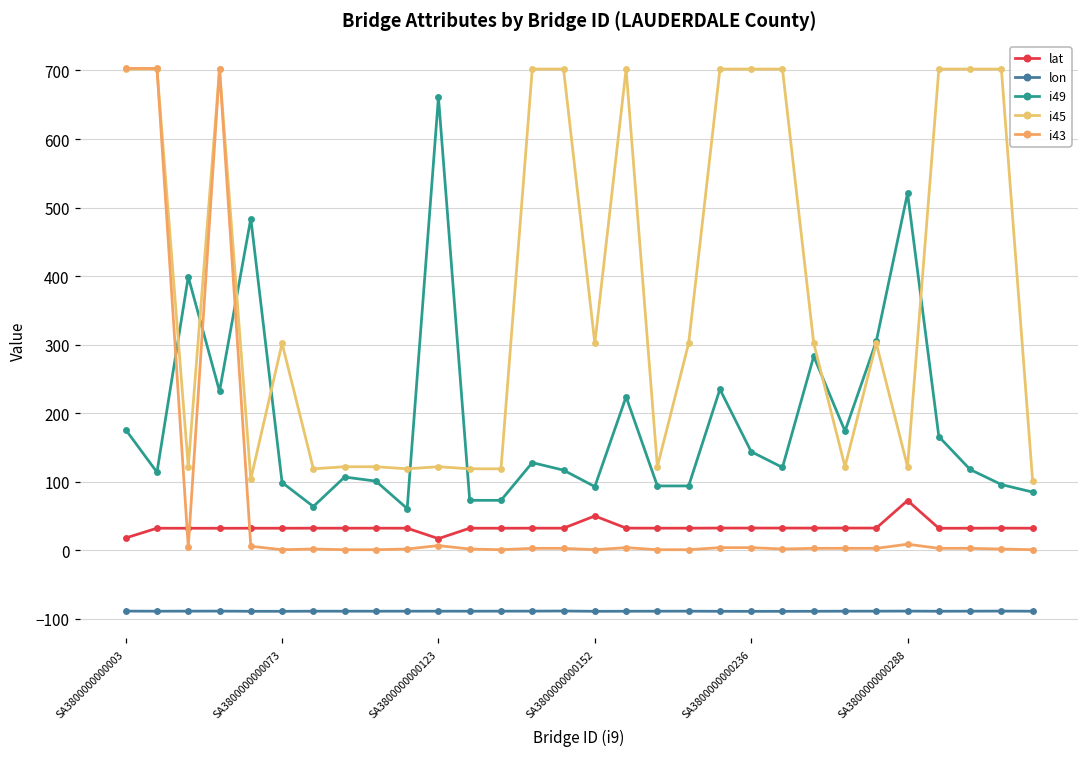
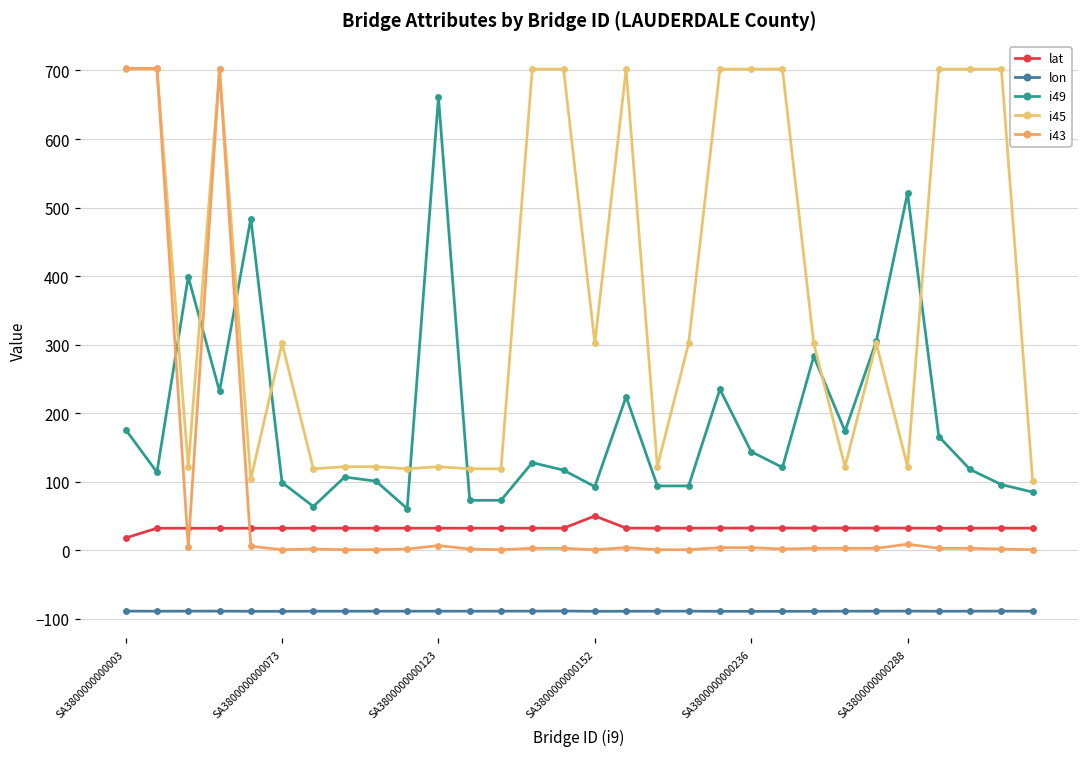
  {
    "lat": {
      "SA3800000000003": 20,
      "SA3800000000073": 30,
-     "SA3800000000123": 20,
+     "SA3800000000123": 30,
      "SA3800000000152": 50,
      "SA3800000000236": 30,
-     "SA3800000000288": 70
+     "SA3800000000288": 30
    }
  }
